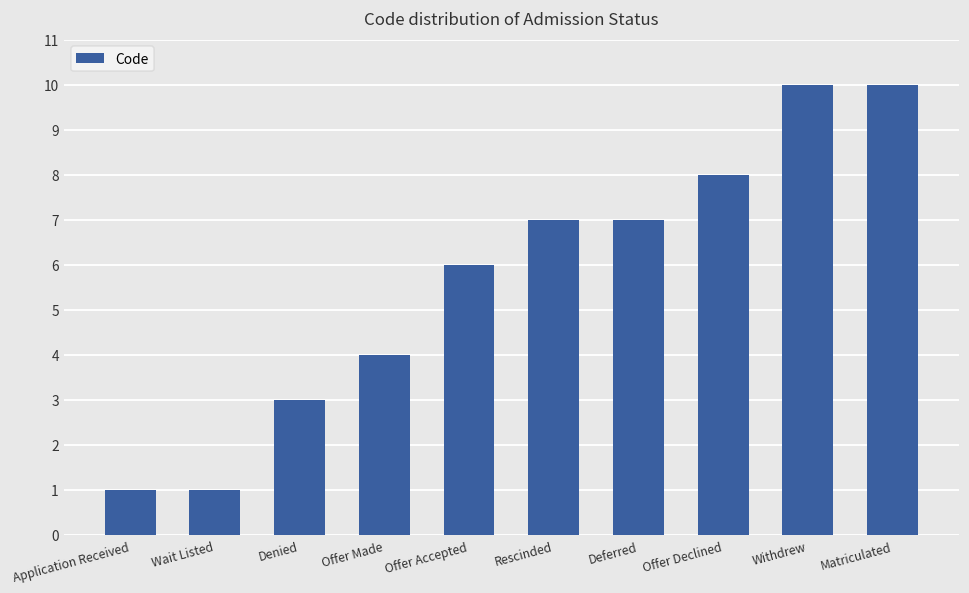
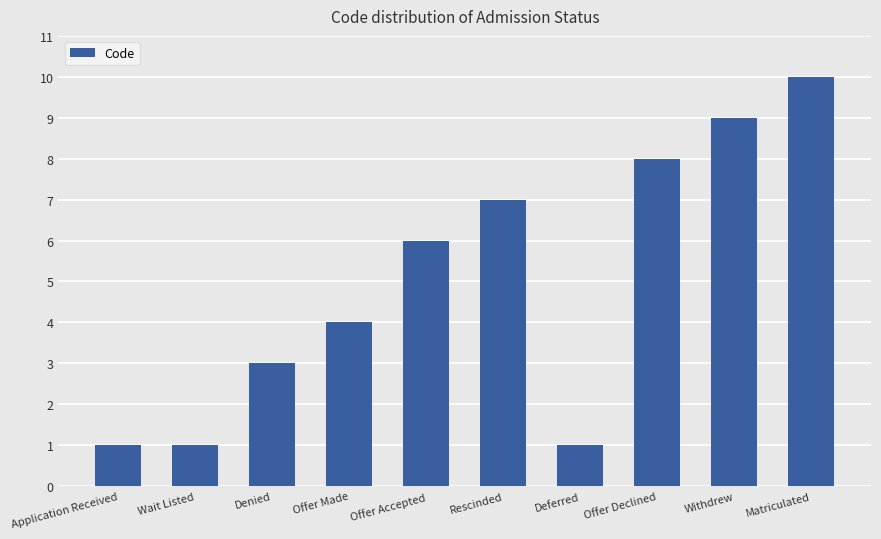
  {
    "Application Received": 1,
    "Wait Listed": 1,
    "Denied": 3,
    "Offer Made": 4,
    "Offer Accepted": 6,
    "Rescinded": 7,
-   "Deferred": 7,
+   "Deferred": 1,
    "Offer Declined": 8,
-   "Withdrew": 10,
+   "Withdrew": 9,
    "Matriculated": 10
  }
